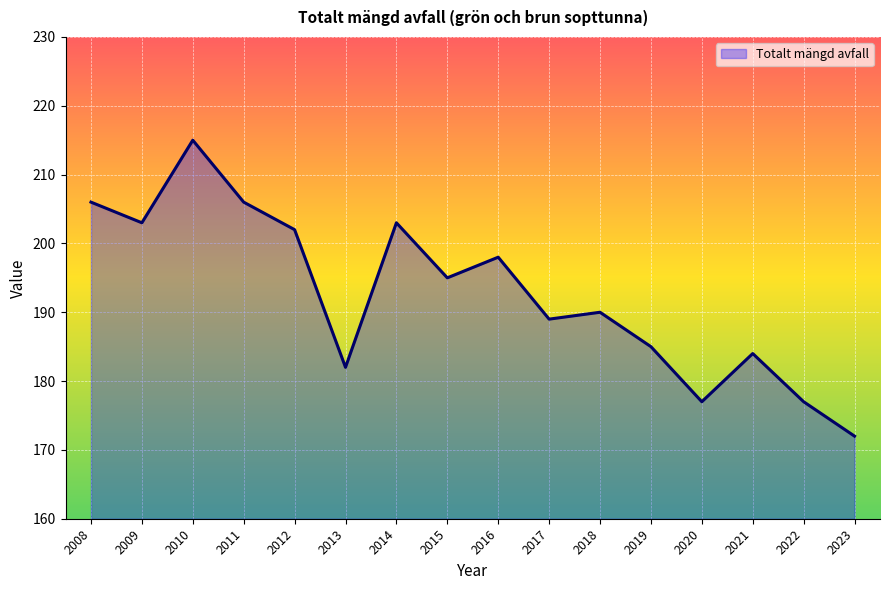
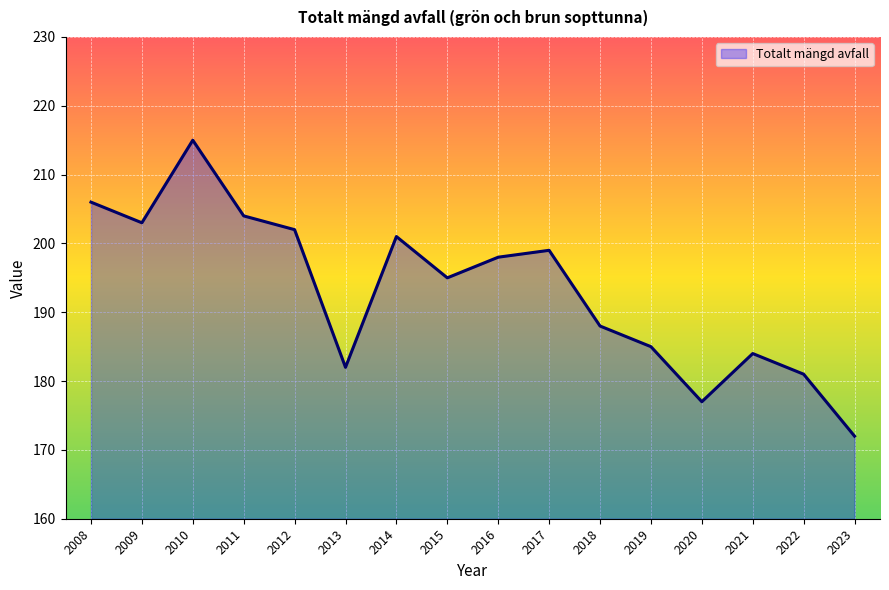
  {
    "2008": 206,
    "2009": 203,
    "2010": 215,
-   "2011": 206,
+   "2011": 204,
    "2012": 202,
    "2013": 182,
-   "2014": 203,
+   "2014": 201,
    "2015": 195,
    "2016": 198,
-   "2017": 189,
-   "2018": 190,
+   "2017": 199,
+   "2018": 188,
    "2019": 185,
    "2020": 177,
    "2021": 184,
-   "2022": 177,
+   "2022": 181,
    "2023": 172
  }
